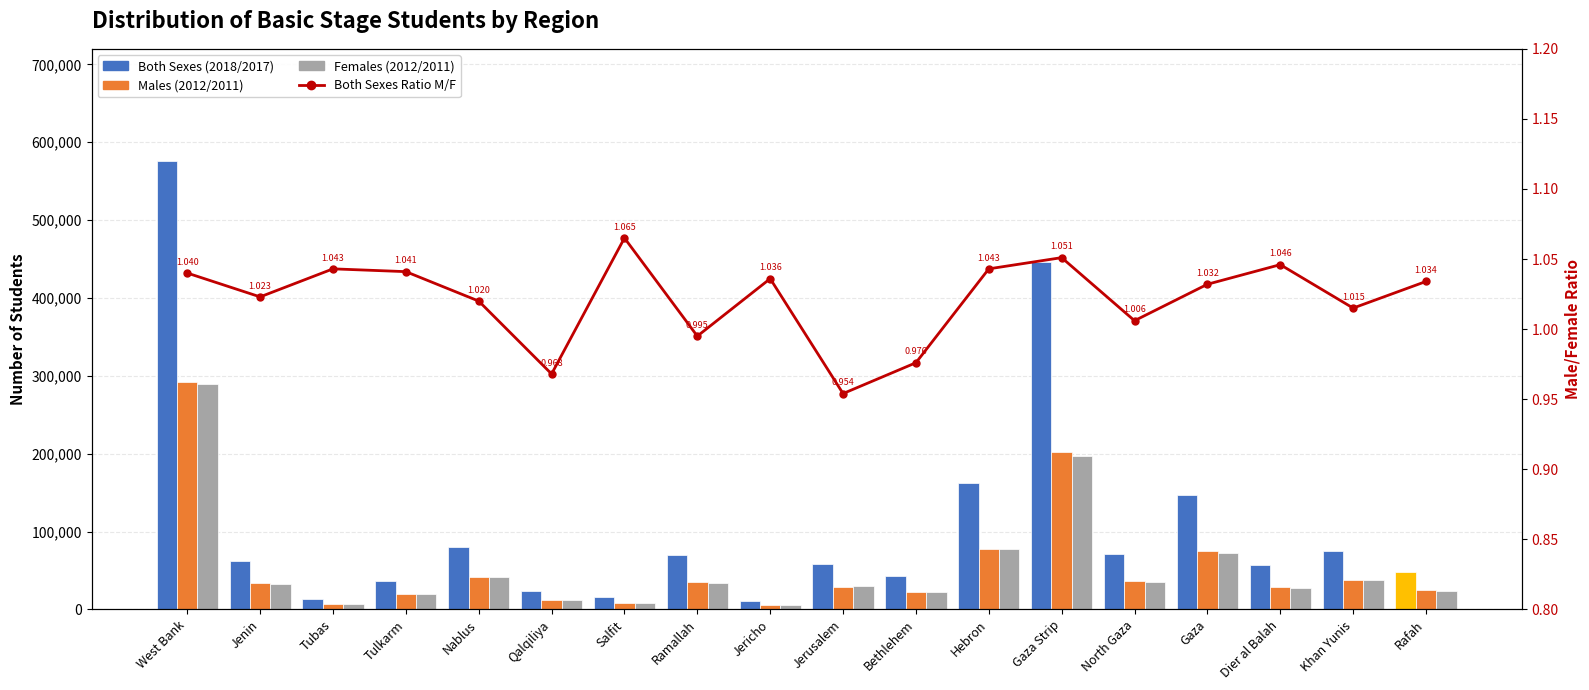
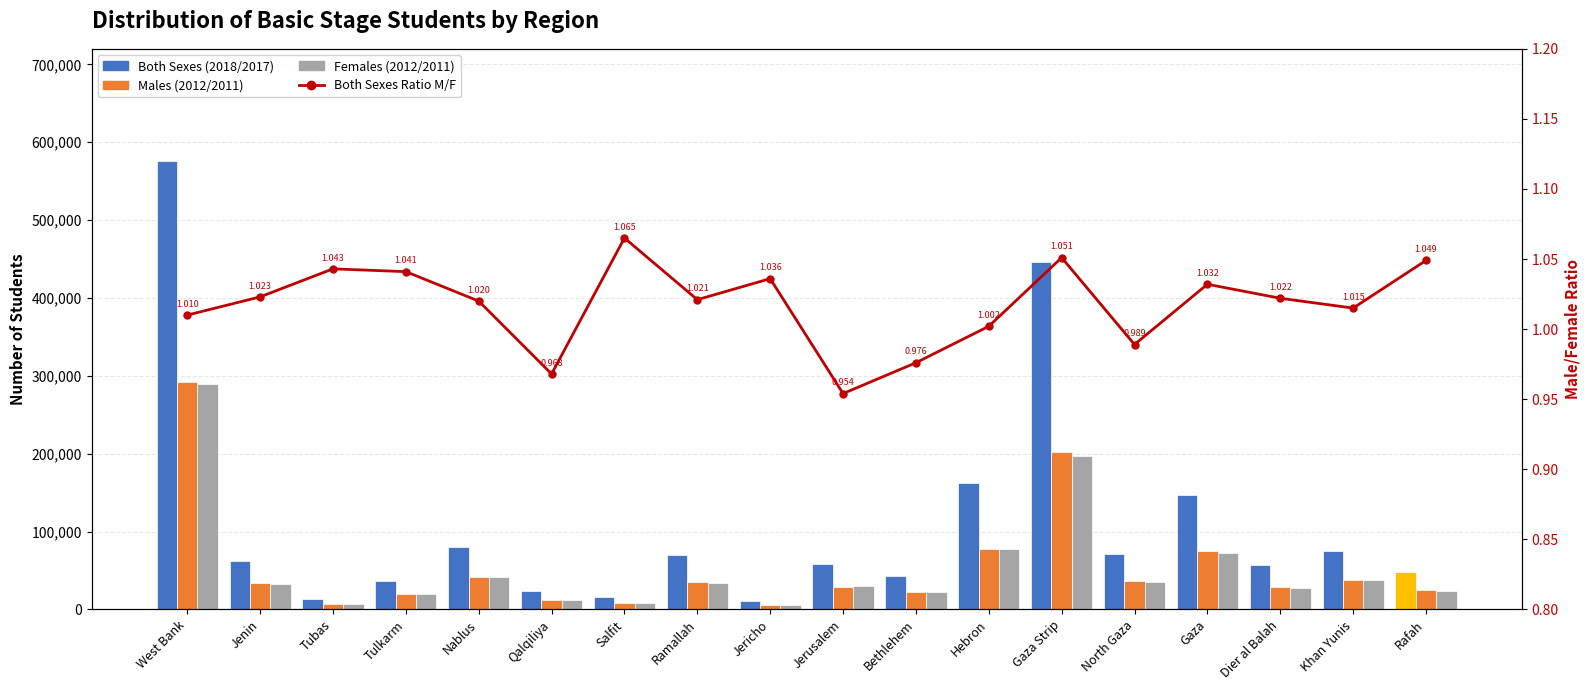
  {
    "Both Sexes Ratio M/F": {
-     "West Bank": 1.040,
+     "West Bank": 1.010,
      "Jenin": 1.023,
      "Tubas": 1.043,
      "Tulkarm": 1.041,
      "Nablus": 1.020,
      "Qalqiliya": 0.968,
      "Salfit": 1.065,
-     "Ramallah": 0.995,
+     "Ramallah": 1.021,
      "Jericho": 1.036,
      "Jerusalem": 0.954,
      "Bethlehem": 0.976,
-     "Hebron": 1.043,
+     "Hebron": 1.002,
      "Gaza Strip": 1.051,
-     "North Gaza": 1.006,
+     "North Gaza": 0.989,
      "Gaza": 1.032,
-     "Dier al Balah": 1.046,
+     "Dier al Balah": 1.022,
      "Khan Yunis": 1.015,
-     "Rafah": 1.034
+     "Rafah": 1.049
    }
  }
